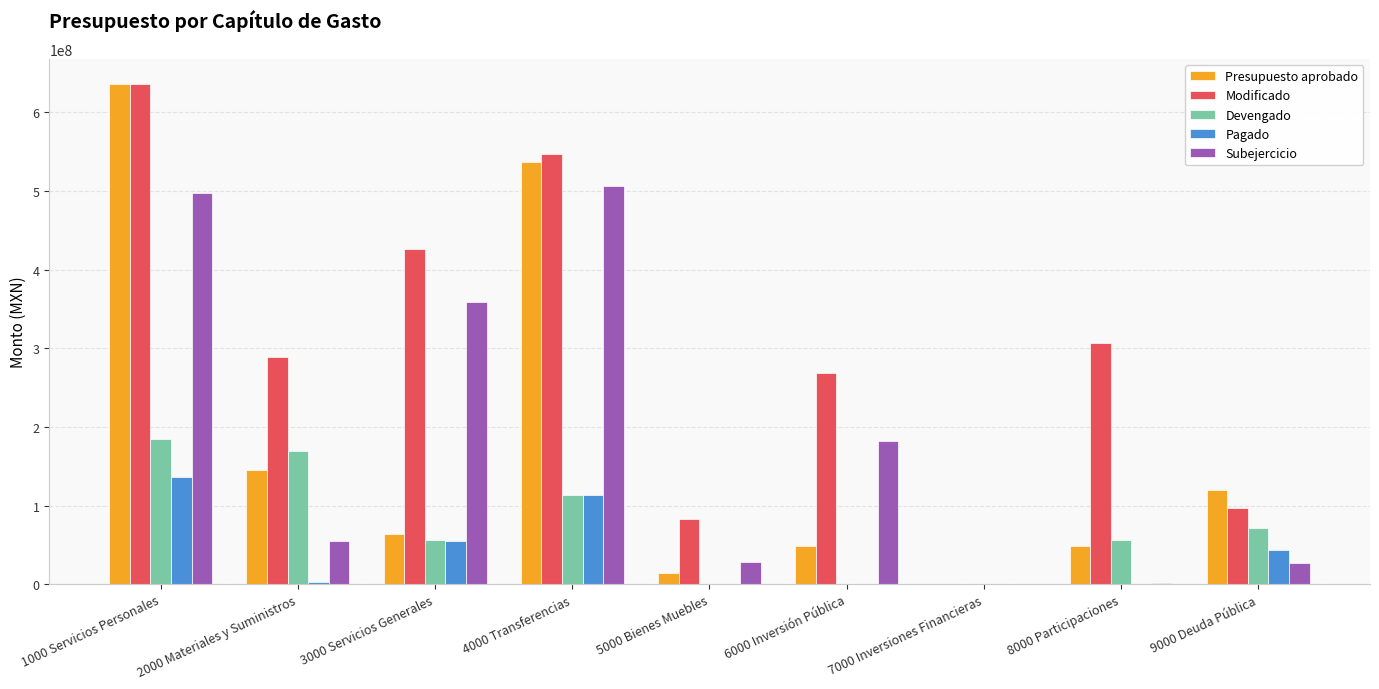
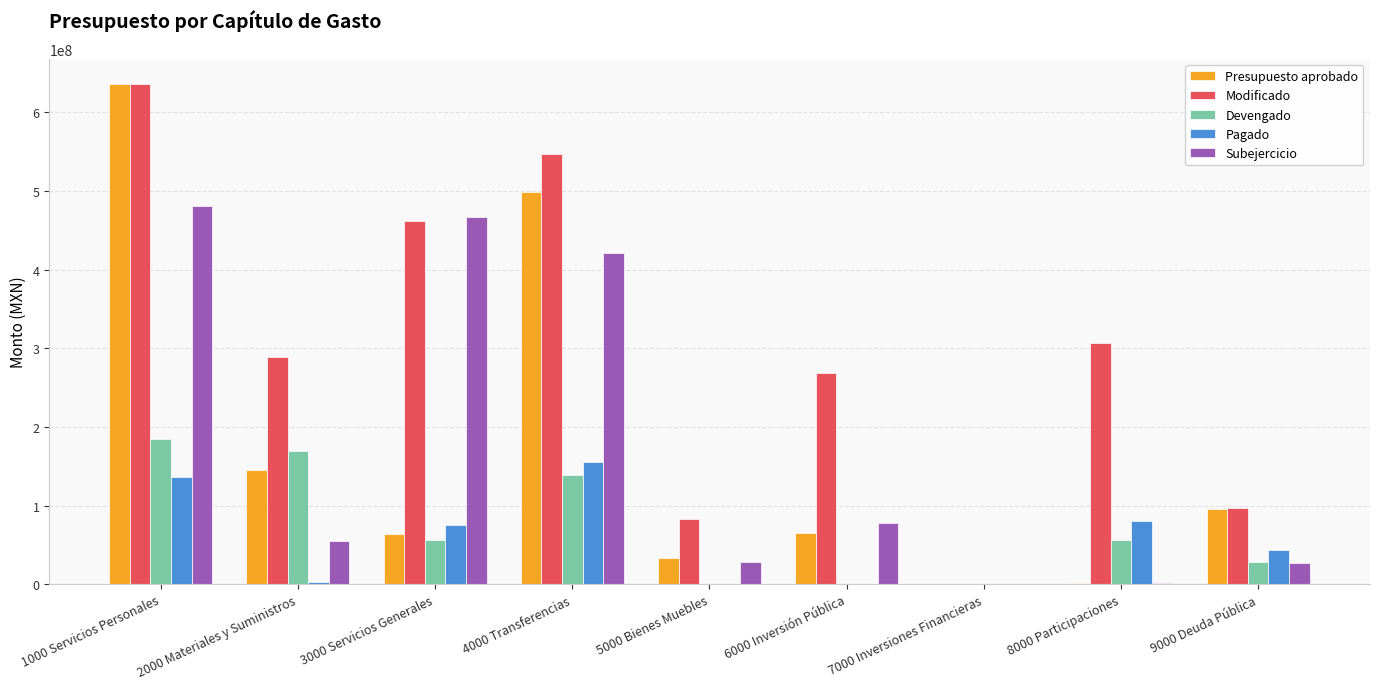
  {
    "Presupuesto aprobado": {
      "1000 Servicios Personales": 640000000,
      "2000 Materiales y Suministros": 150000000,
      "3000 Servicios Generales": 60000000,
-     "4000 Transferencias": 540000000,
-     "5000 Bienes Muebles": 10000000,
-     "6000 Inversión Pública": 50000000,
+     "4000 Transferencias": 500000000,
+     "5000 Bienes Muebles": 30000000,
+     "6000 Inversión Pública": 60000000,
      "7000 Inversiones Financieras": 0,
-     "8000 Participaciones": 50000000,
-     "9000 Deuda Pública": 120000000
+     "8000 Participaciones": 0,
+     "9000 Deuda Pública": 100000000
    },
    "Modificado": {
      "1000 Servicios Personales": 640000000,
      "2000 Materiales y Suministros": 290000000,
-     "3000 Servicios Generales": 430000000,
+     "3000 Servicios Generales": 460000000,
      "4000 Transferencias": 550000000,
      "5000 Bienes Muebles": 80000000,
      "6000 Inversión Pública": 270000000,
      "7000 Inversiones Financieras": 0,
      "8000 Participaciones": 310000000,
      "9000 Deuda Pública": 100000000
    },
    "Devengado": {
      "1000 Servicios Personales": 180000000,
      "2000 Materiales y Suministros": 170000000,
      "3000 Servicios Generales": 60000000,
-     "4000 Transferencias": 110000000,
+     "4000 Transferencias": 140000000,
      "6000 Inversión Pública": 0,
      "7000 Inversiones Financieras": 0,
      "8000 Participaciones": 60000000,
-     "9000 Deuda Pública": 70000000
+     "9000 Deuda Pública": 30000000
    },
    "Pagado": {
      "1000 Servicios Personales": 140000000,
      "2000 Materiales y Suministros": 0,
-     "3000 Servicios Generales": 60000000,
-     "4000 Transferencias": 110000000,
+     "3000 Servicios Generales": 80000000,
+     "4000 Transferencias": 160000000,
      "5000 Bienes Muebles": 0,
      "6000 Inversión Pública": 0,
      "7000 Inversiones Financieras": 0,
-     "8000 Participaciones": 0,
+     "8000 Participaciones": 80000000,
      "9000 Deuda Pública": 40000000
    },
    "Subejercicio": {
-     "1000 Servicios Personales": 500000000,
+     "1000 Servicios Personales": 480000000,
      "2000 Materiales y Suministros": 50000000,
-     "3000 Servicios Generales": 360000000,
-     "4000 Transferencias": 510000000,
+     "3000 Servicios Generales": 470000000,
+     "4000 Transferencias": 420000000,
      "5000 Bienes Muebles": 30000000,
-     "6000 Inversión Pública": 180000000,
+     "6000 Inversión Pública": 80000000,
      "7000 Inversiones Financieras": 0,
      "9000 Deuda Pública": 30000000
    }
  }
